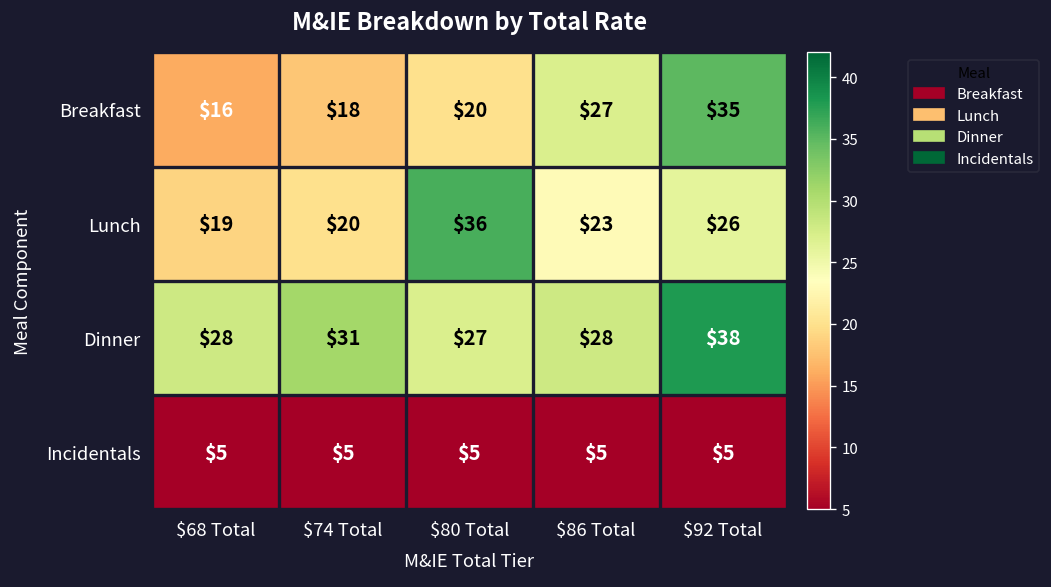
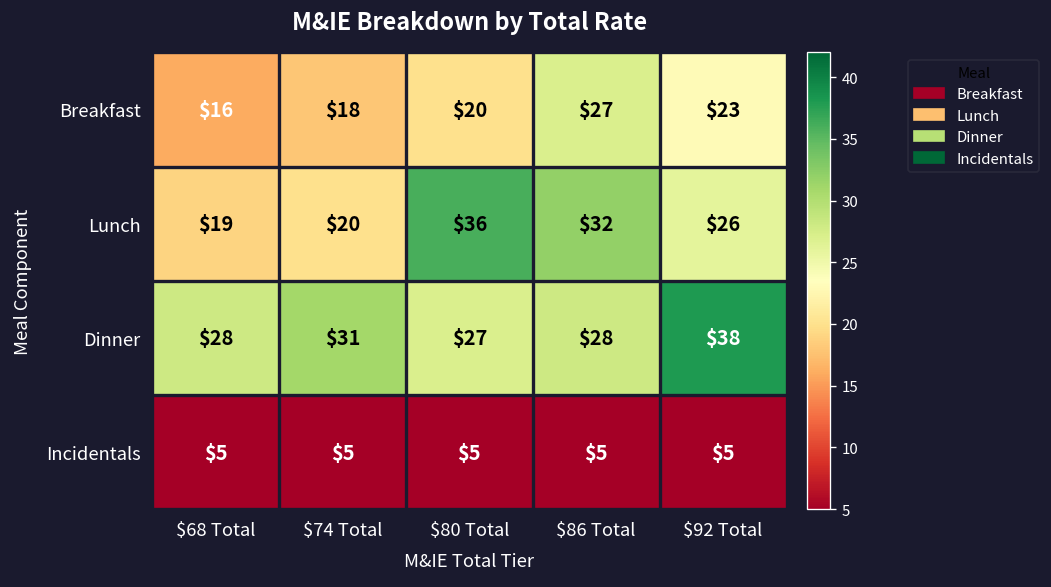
  {
    "Breakfast": {
      "$68 Total": "$16",
      "$74 Total": "$18",
      "$80 Total": "$20",
      "$86 Total": "$27",
-     "$92 Total": "$35"
+     "$92 Total": "$23"
    },
    "Lunch": {
      "$68 Total": "$19",
      "$74 Total": "$20",
      "$80 Total": "$36",
-     "$86 Total": "$23",
+     "$86 Total": "$32",
      "$92 Total": "$26"
    },
    "Dinner": {
      "$68 Total": "$28",
      "$74 Total": "$31",
      "$80 Total": "$27",
      "$86 Total": "$28",
      "$92 Total": "$38"
    },
    "Incidentals": {
      "$68 Total": "$5",
      "$74 Total": "$5",
      "$80 Total": "$5",
      "$86 Total": "$5",
      "$92 Total": "$5"
    }
  }
